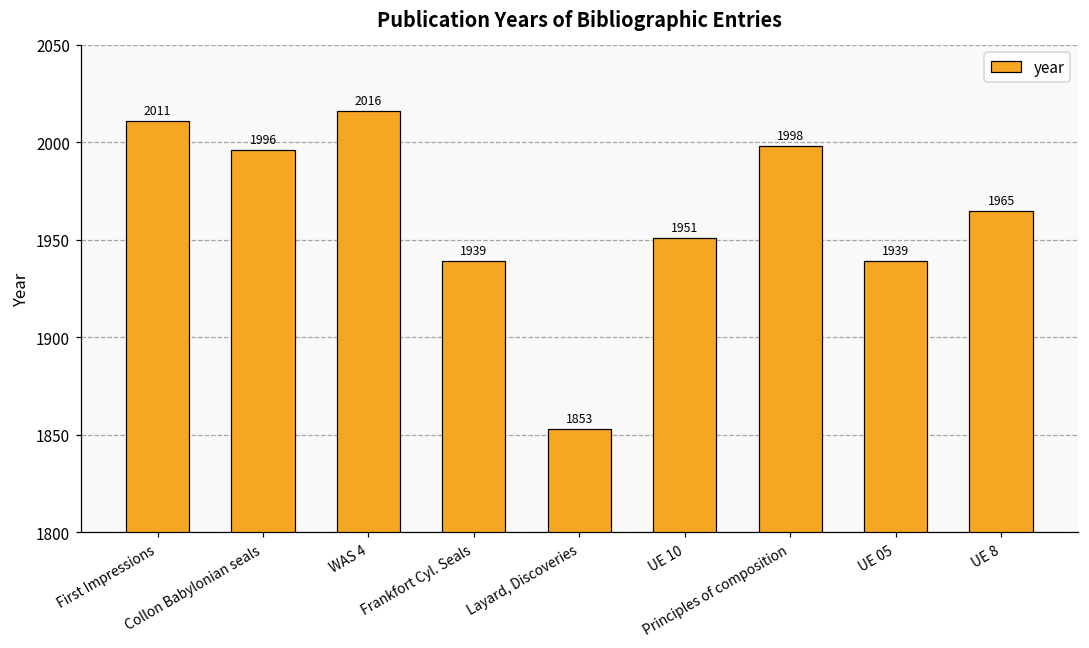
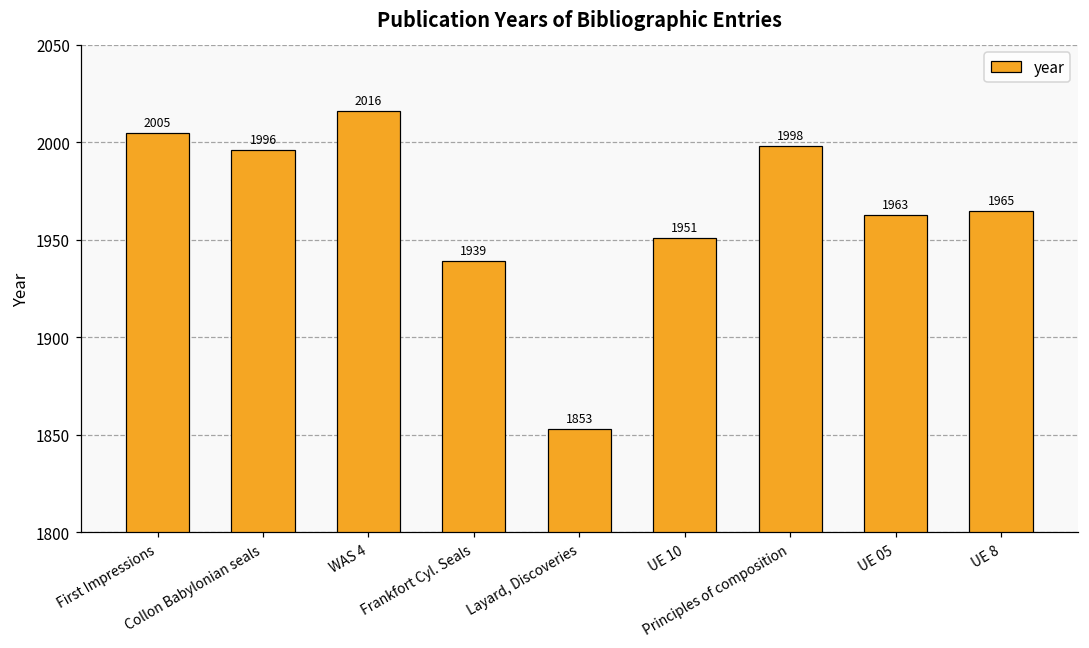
  {
-   "First Impressions": 2011,
+   "First Impressions": 2005,
    "Collon Babylonian seals": 1996,
    "WAS 4": 2016,
    "Frankfort Cyl. Seals": 1939,
    "Layard, Discoveries": 1853,
    "UE 10": 1951,
    "Principles of composition": 1998,
-   "UE 05": 1939,
+   "UE 05": 1963,
    "UE 8": 1965
  }
